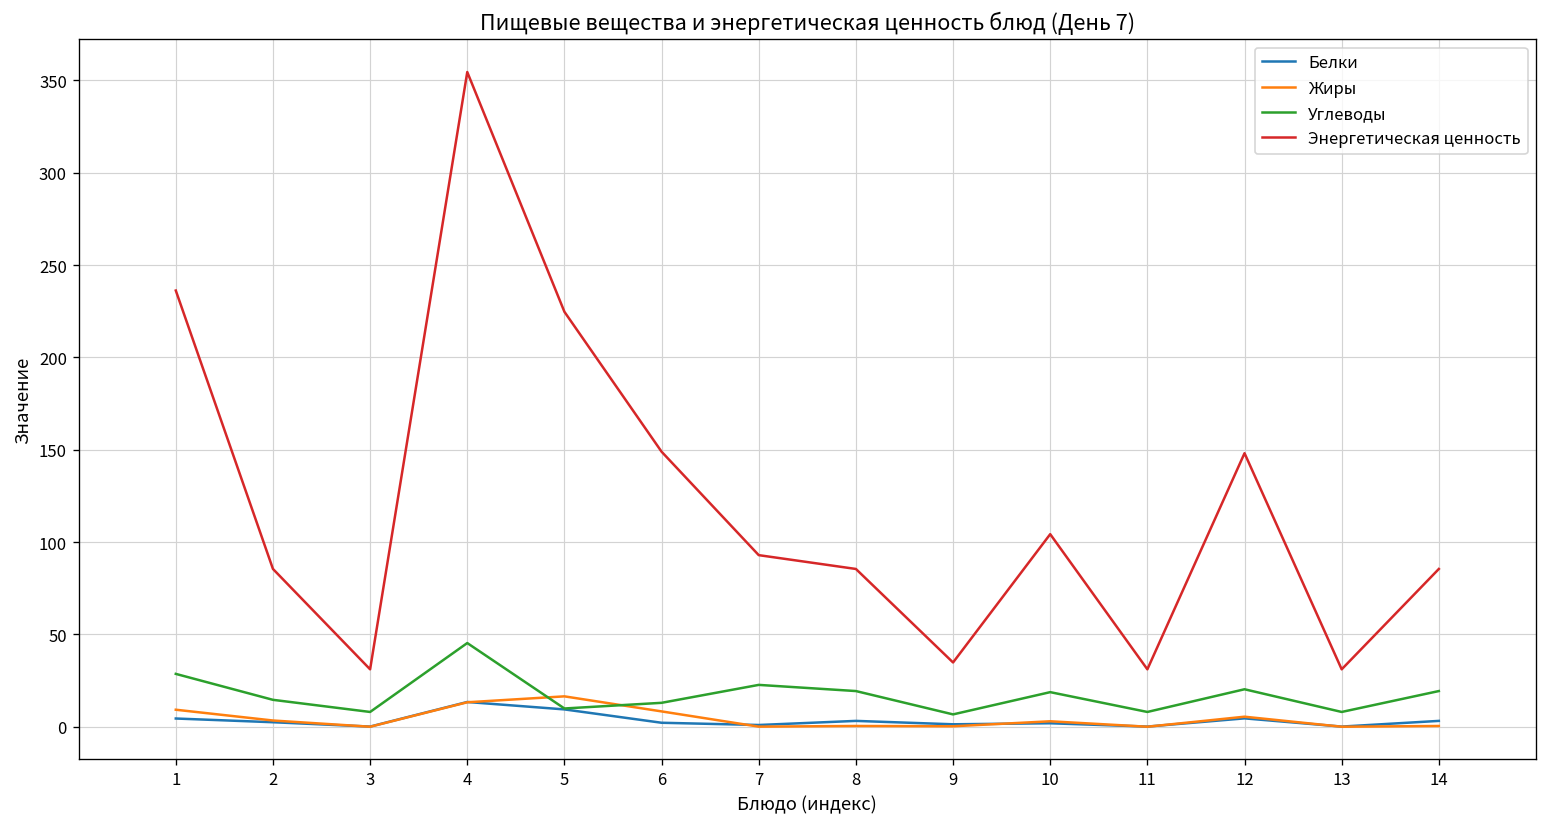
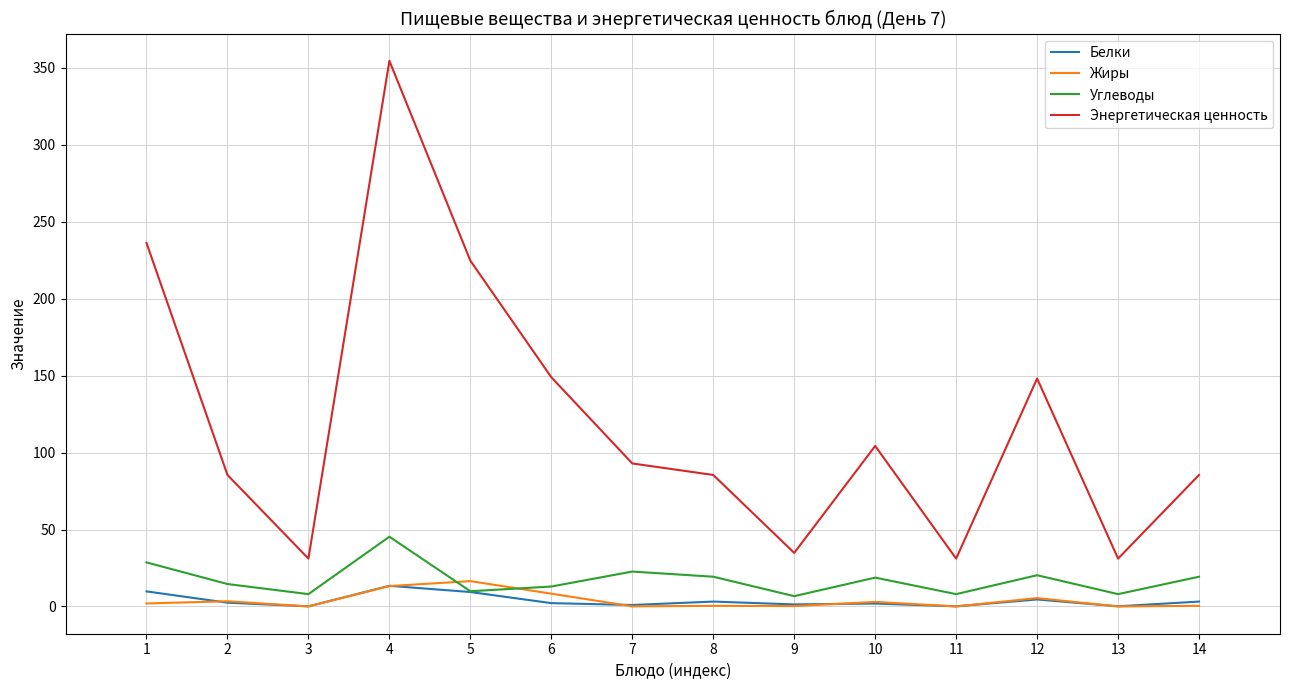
  {
    "Белки": {
-     "1": 4,
+     "1": 10,
      "6": 2,
      "8": 3,
      "14": 3
    },
    "Жиры": {
-     "1": 9,
+     "1": 2,
      "5": 16,
      "6": 8,
      "8": 0,
      "14": 0
    },
    "Углеводы": {
      "1": 29,
      "2": 15,
      "3": 8,
      "4": 45,
      "6": 13,
      "7": 23,
      "8": 19,
      "9": 7,
      "10": 19,
      "11": 8,
      "12": 20,
      "13": 8,
      "14": 19
    },
    "Энергетическая ценность": {
      "1": 236,
      "2": 85,
      "3": 31,
      "4": 355,
      "5": 225,
      "6": 149,
      "7": 93,
      "8": 85,
      "9": 35,
      "10": 104,
      "11": 31,
      "12": 148,
      "13": 31,
      "14": 85
    }
  }
